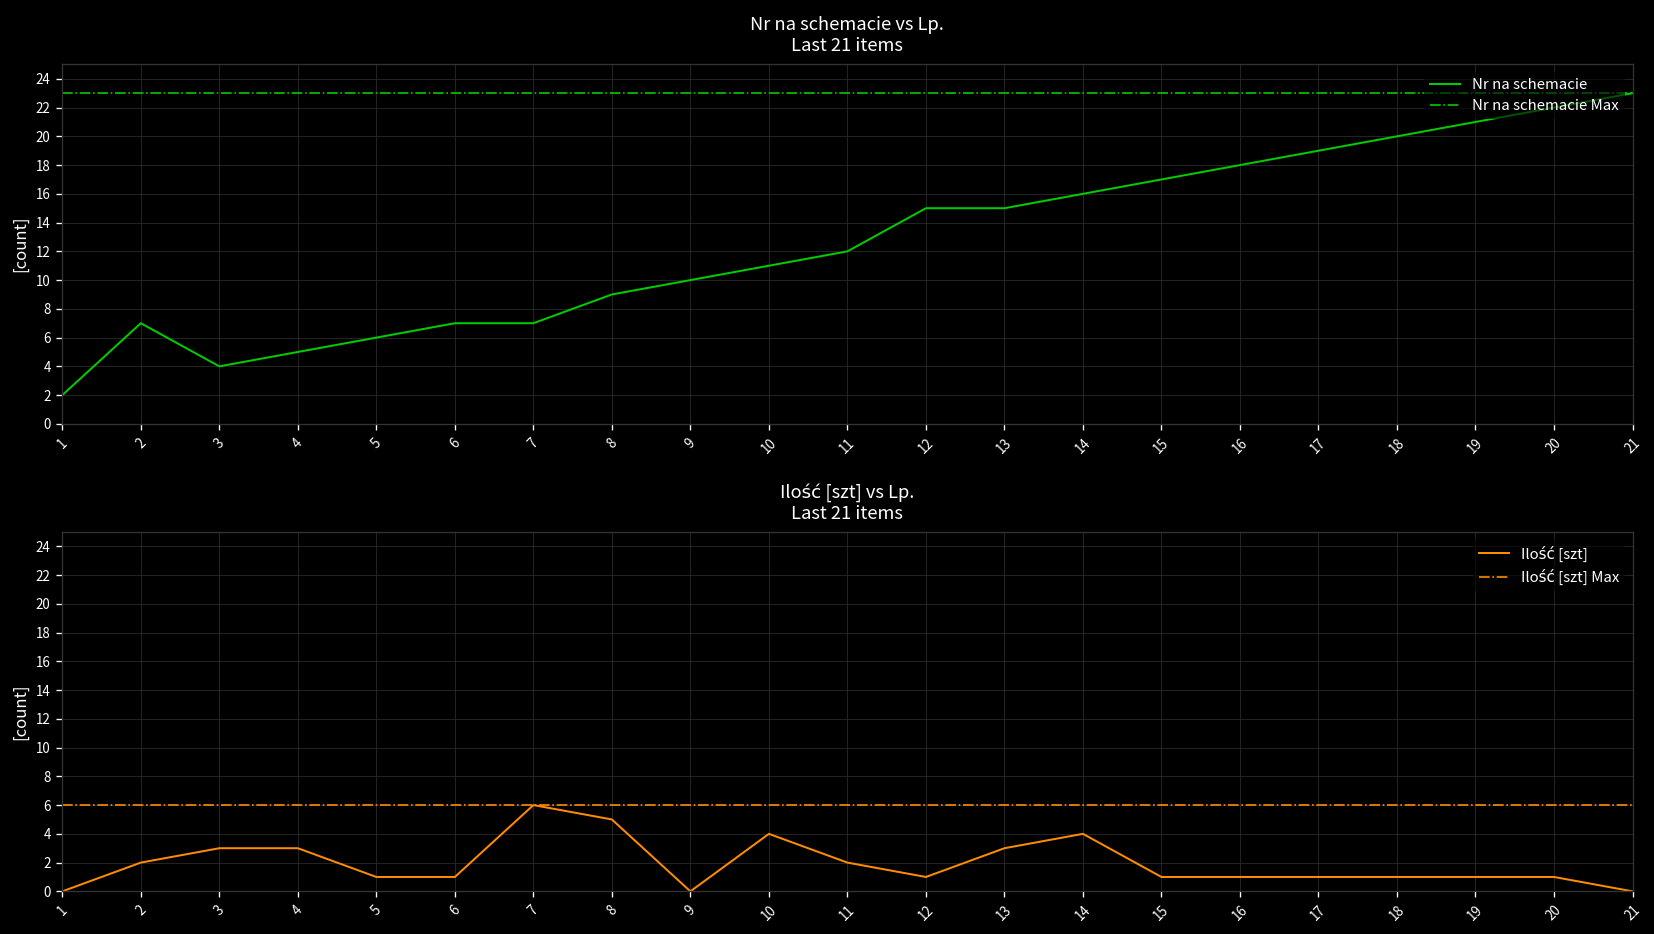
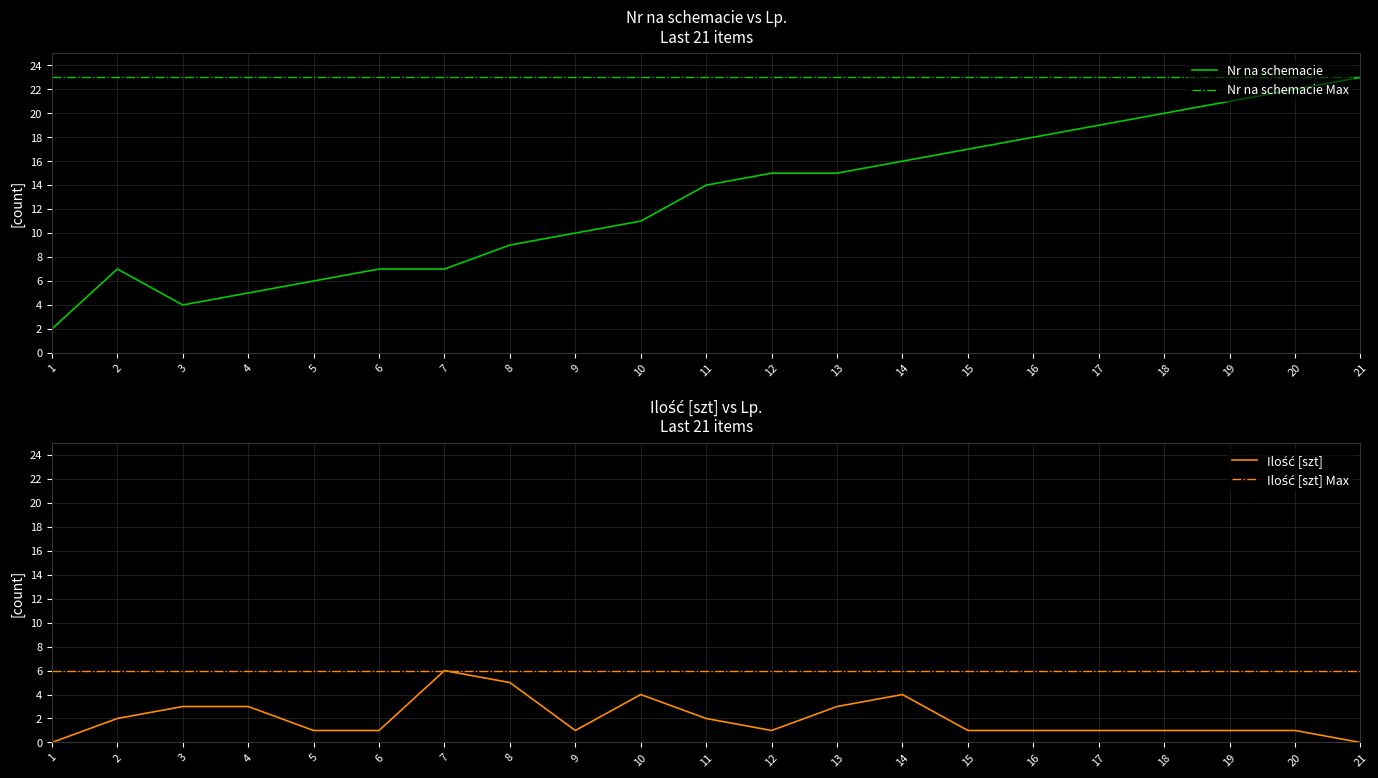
  {
    "Nr na schemacie vs Lp. Last 21 items": {
      "1": 2,
      "2": 7,
      "3": 4,
      "4": 5,
      "5": 6,
      "6": 7,
      "7": 7,
      "8": 9,
      "9": 10,
      "10": 11,
-     "11": 12,
+     "11": 14,
      "12": 15,
      "13": 15,
      "14": 16,
      "15": 17,
      "16": 18,
      "17": 19,
      "18": 20,
      "21": 23
    },
    "Ilość [szt] vs Lp. Last 21 items": {
      "1": 0,
      "2": 2,
      "3": 3,
      "4": 3,
      "5": 1,
      "6": 1,
      "7": 6,
      "8": 5,
-     "9": 0,
+     "9": 1,
      "10": 4,
      "11": 2,
      "12": 1,
      "13": 3,
      "14": 4,
      "15": 1,
      "16": 1,
      "17": 1,
      "18": 1,
      "19": 1,
      "20": 1,
      "21": 0
    }
  }
